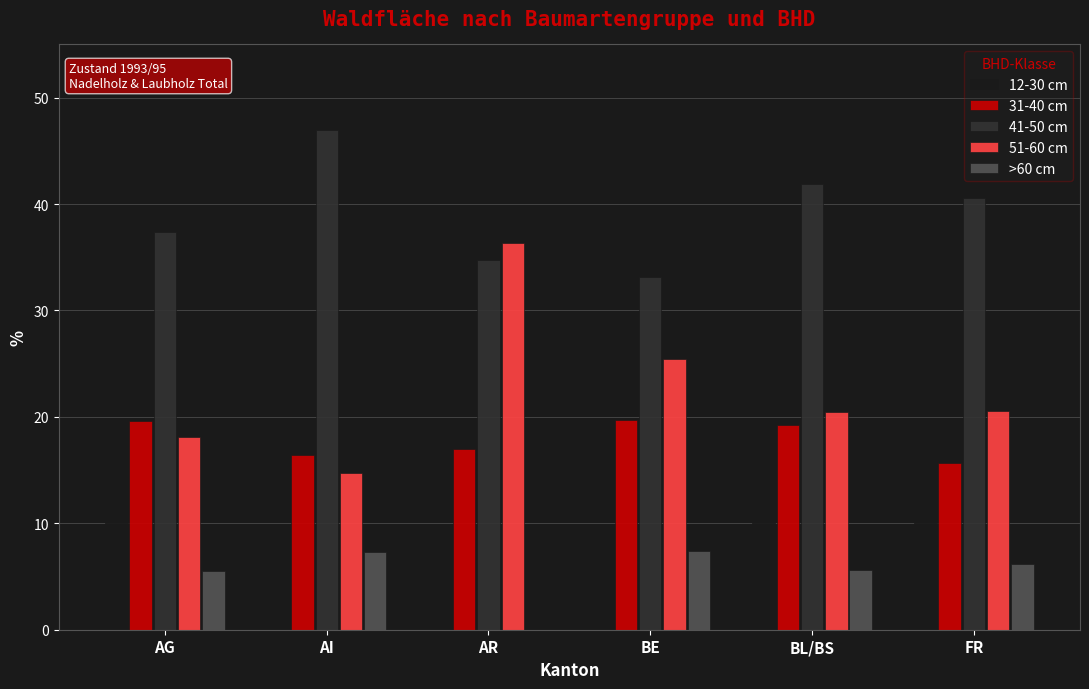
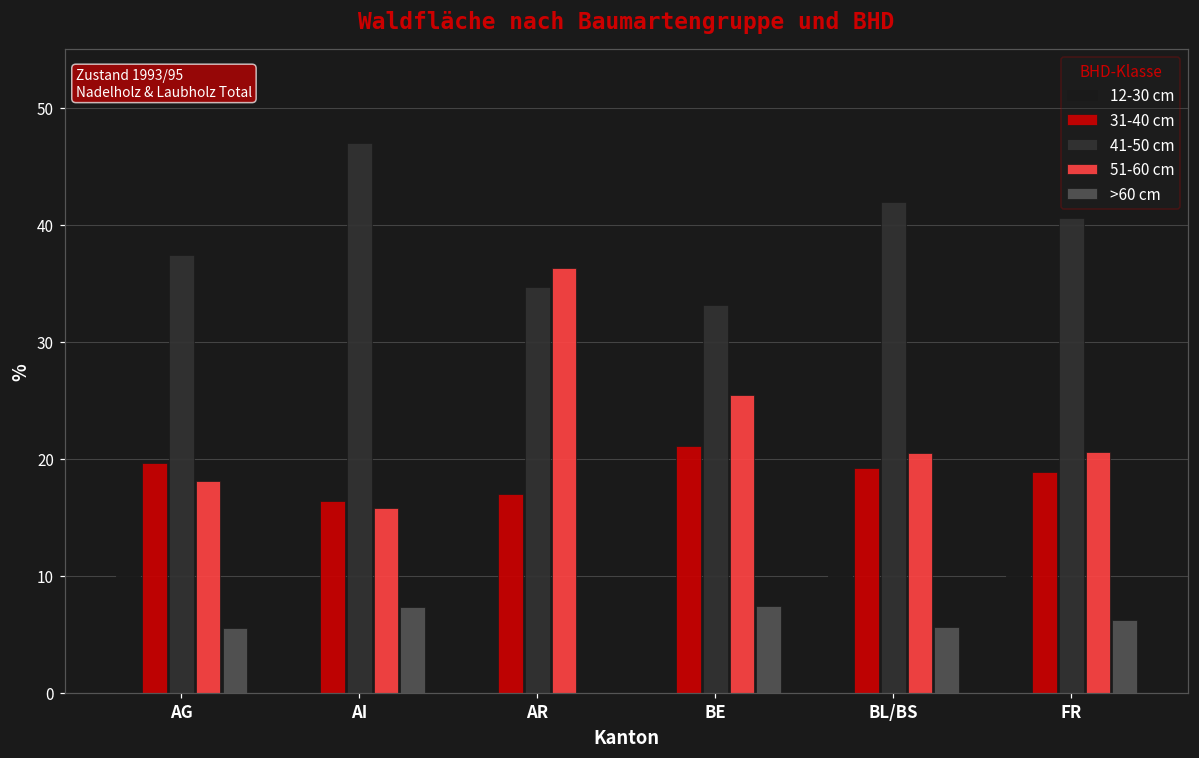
  {
    "31-40 cm": {
      "AG": 19.6,
      "AI": 16.4,
      "AR": 17.0,
-     "BE": 19.7,
+     "BE": 21.1,
      "BL/BS": 19.2,
-     "FR": 15.7
+     "FR": 18.9
    },
    "51-60 cm": {
      "AG": 18.1,
-     "AI": 14.7,
+     "AI": 15.8,
      "AR": 36.3,
      "BE": 25.4,
      "BL/BS": 20.5,
      "FR": 20.6
    }
  }
